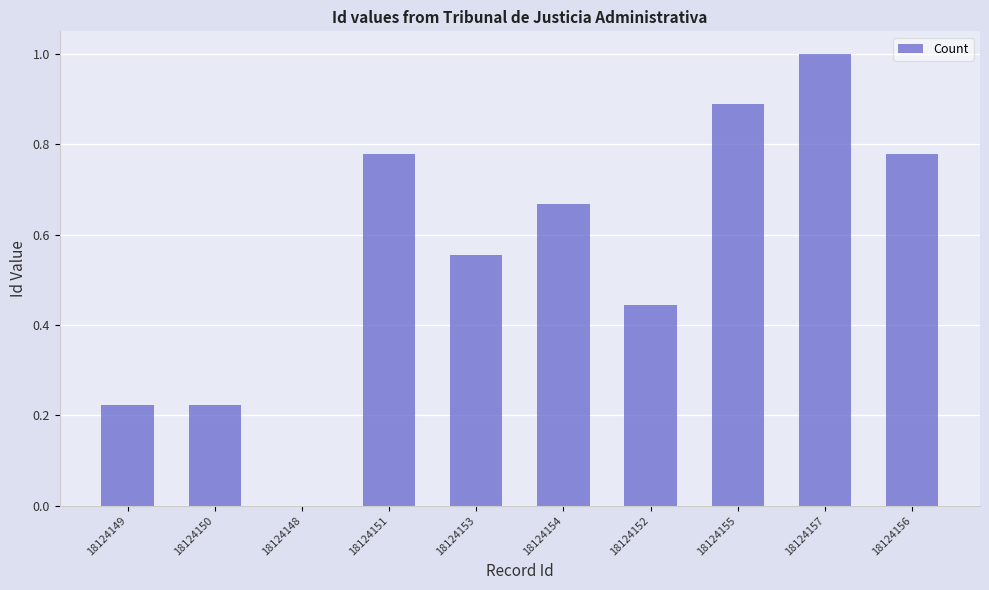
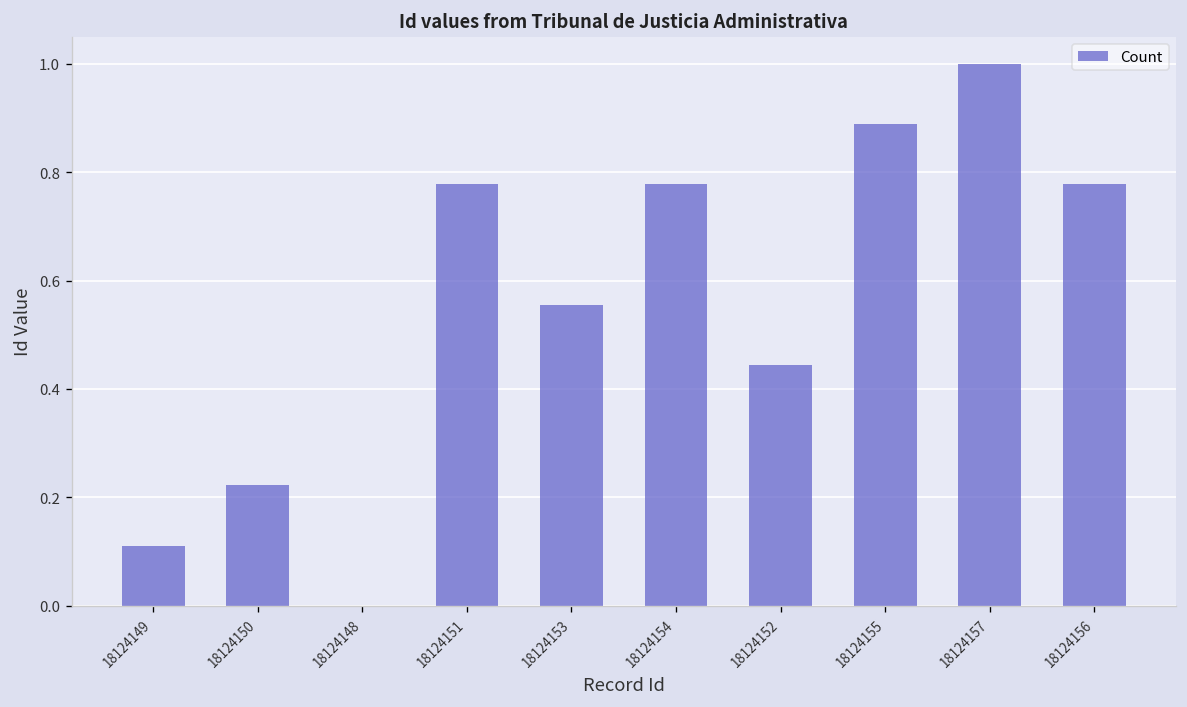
  {
-   "18124149": 0.22,
+   "18124149": 0.11,
    "18124150": 0.22,
    "18124148": 0.00,
    "18124151": 0.78,
    "18124153": 0.56,
-   "18124154": 0.67,
+   "18124154": 0.78,
    "18124152": 0.44,
    "18124155": 0.89,
    "18124157": 1.00,
    "18124156": 0.78
  }
